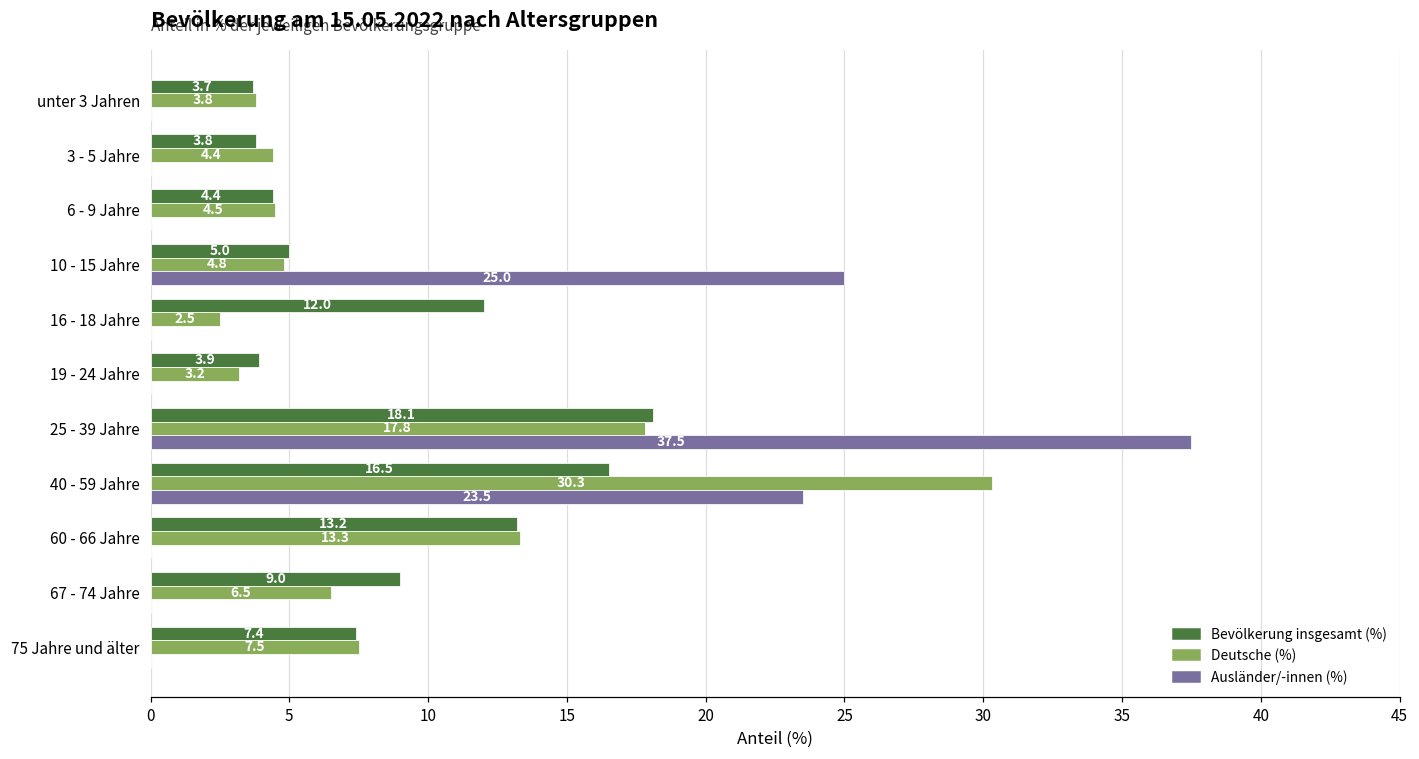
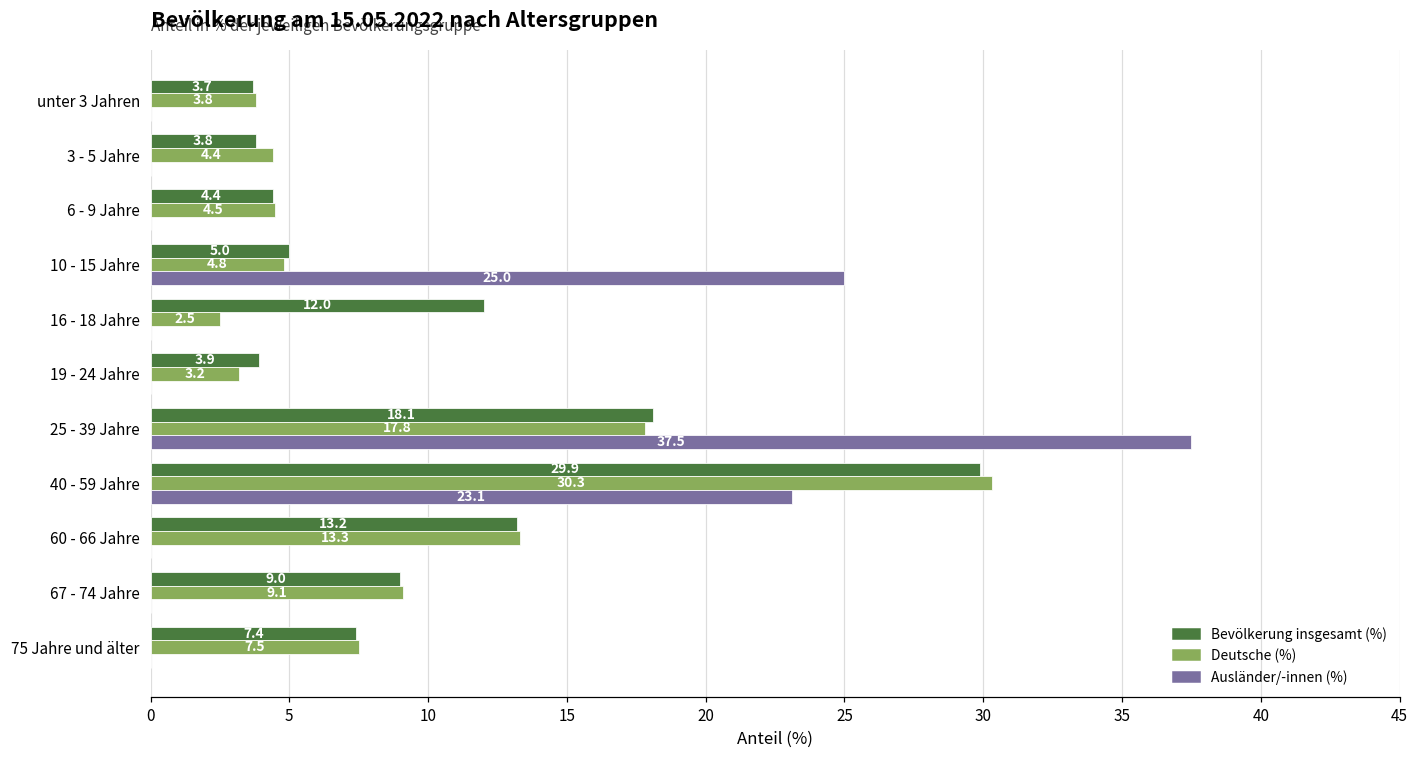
  {
    "Bevölkerung insgesamt (%)": {
      "unter 3 Jahren": 3.7,
      "3 - 5 Jahre": 3.8,
      "6 - 9 Jahre": 4.4,
      "10 - 15 Jahre": 5.0,
      "16 - 18 Jahre": 12.0,
      "19 - 24 Jahre": 3.9,
      "25 - 39 Jahre": 18.1,
-     "40 - 59 Jahre": 16.5,
+     "40 - 59 Jahre": 29.9,
      "60 - 66 Jahre": 13.2,
      "67 - 74 Jahre": 9.0,
      "75 Jahre und älter": 7.4
    },
    "Deutsche (%)": {
      "unter 3 Jahren": 3.8,
      "3 - 5 Jahre": 4.4,
      "6 - 9 Jahre": 4.5,
      "10 - 15 Jahre": 4.8,
      "16 - 18 Jahre": 2.5,
      "19 - 24 Jahre": 3.2,
      "25 - 39 Jahre": 17.8,
      "40 - 59 Jahre": 30.3,
      "60 - 66 Jahre": 13.3,
-     "67 - 74 Jahre": 6.5,
+     "67 - 74 Jahre": 9.1,
      "75 Jahre und älter": 7.5
    },
    "Ausländer/-innen (%)": {
      "10 - 15 Jahre": 25.0,
      "25 - 39 Jahre": 37.5,
-     "40 - 59 Jahre": 23.5
+     "40 - 59 Jahre": 23.1
    }
  }
